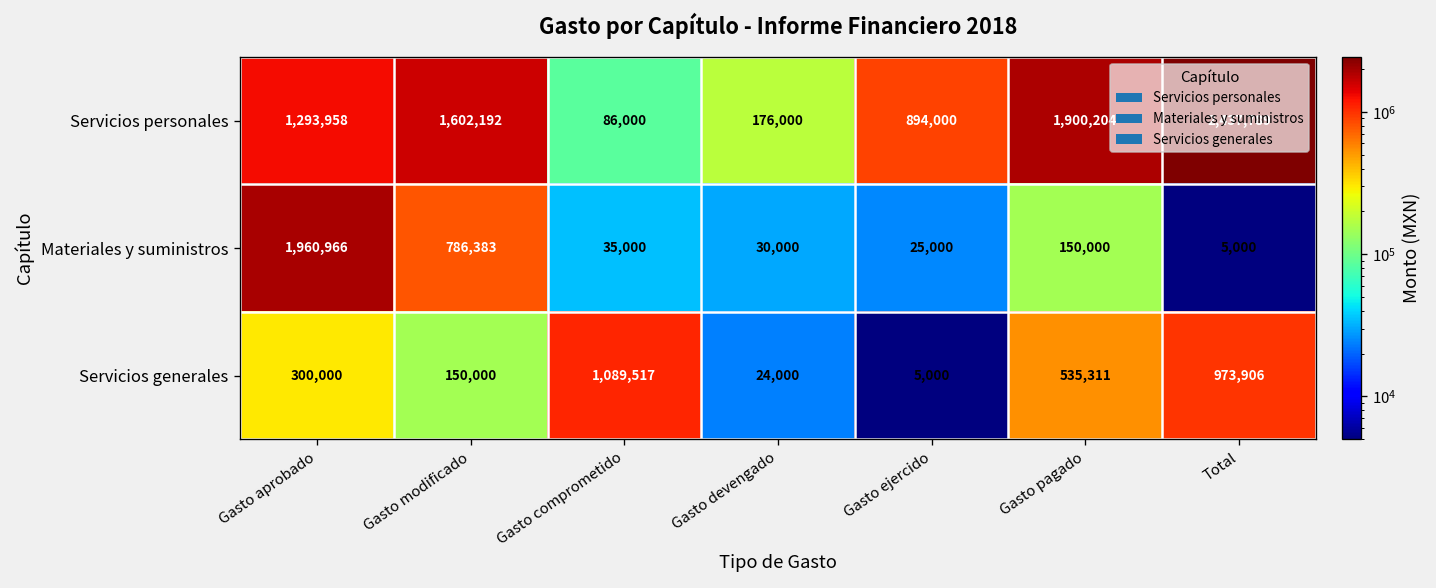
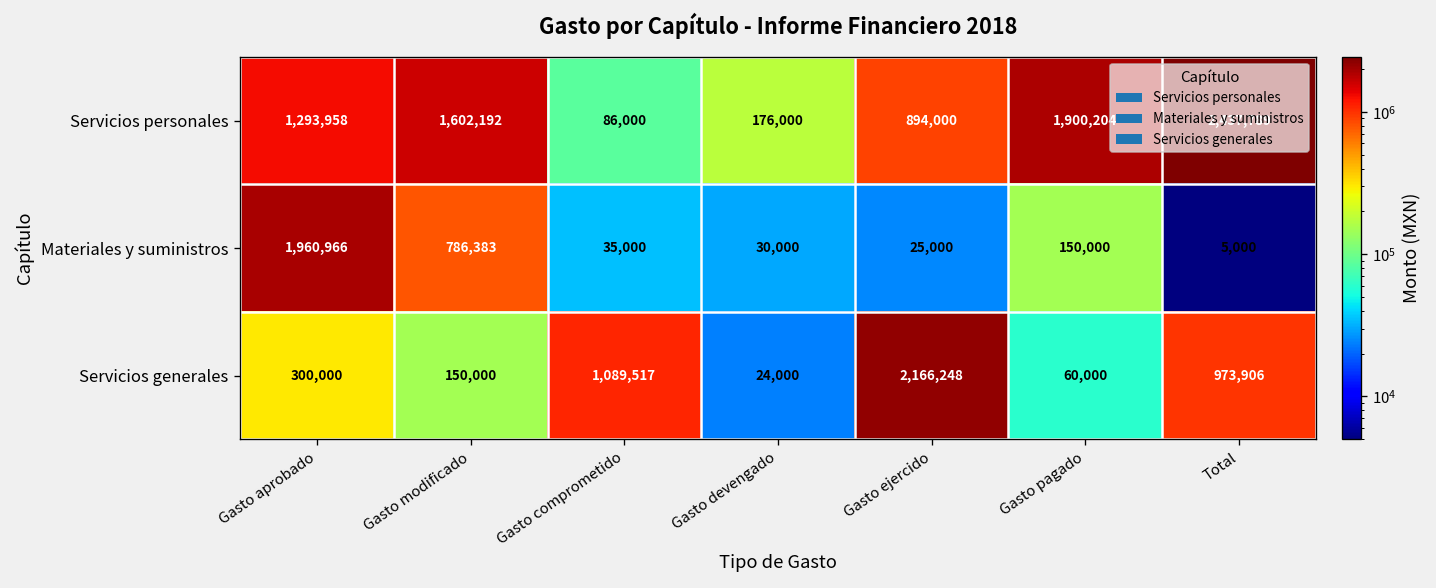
  {
    "Servicios personales": {
      "Gasto aprobado": "1,293,958",
      "Gasto modificado": "1,602,192",
      "Gasto comprometido": "86,000",
      "Gasto devengado": "176,000",
      "Gasto ejercido": "894,000"
    },
    "Materiales y suministros": {
      "Gasto aprobado": "1,960,966",
      "Gasto modificado": "786,383",
      "Gasto comprometido": "35,000",
      "Gasto devengado": "30,000",
      "Gasto ejercido": "25,000",
      "Gasto pagado": "150,000",
      "Total": "5,000"
    },
    "Servicios generales": {
      "Gasto aprobado": "300,000",
      "Gasto modificado": "150,000",
      "Gasto comprometido": "1,089,517",
      "Gasto devengado": "24,000",
-     "Gasto ejercido": "5,000",
-     "Gasto pagado": "535,311",
+     "Gasto ejercido": "2,166,248",
+     "Gasto pagado": "60,000",
      "Total": "973,906"
    }
  }
